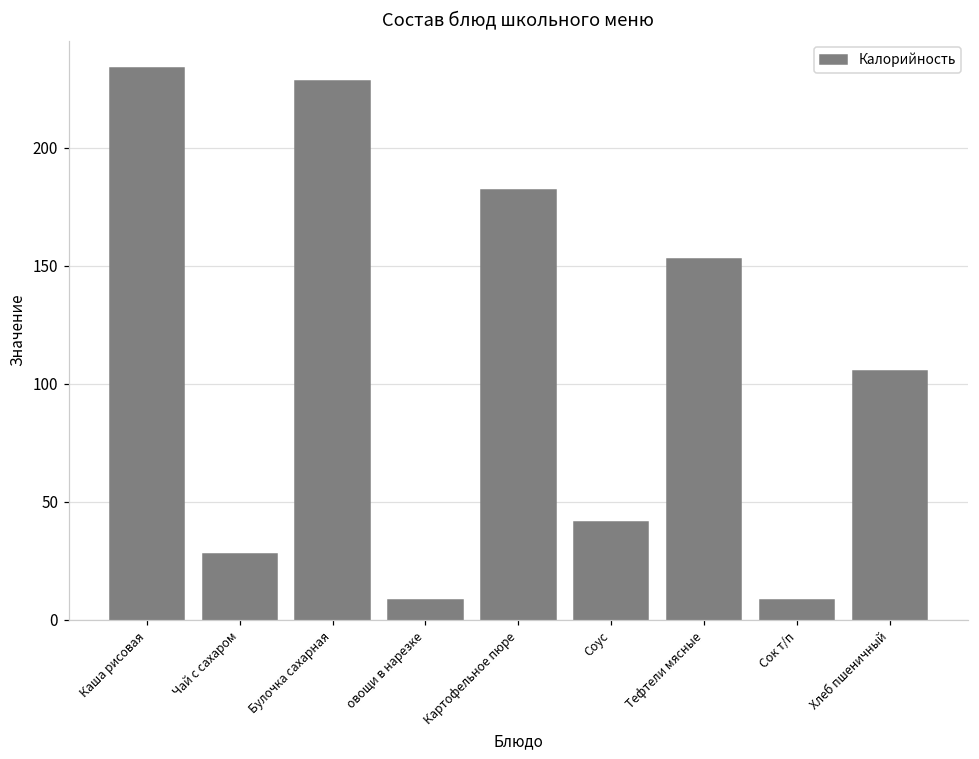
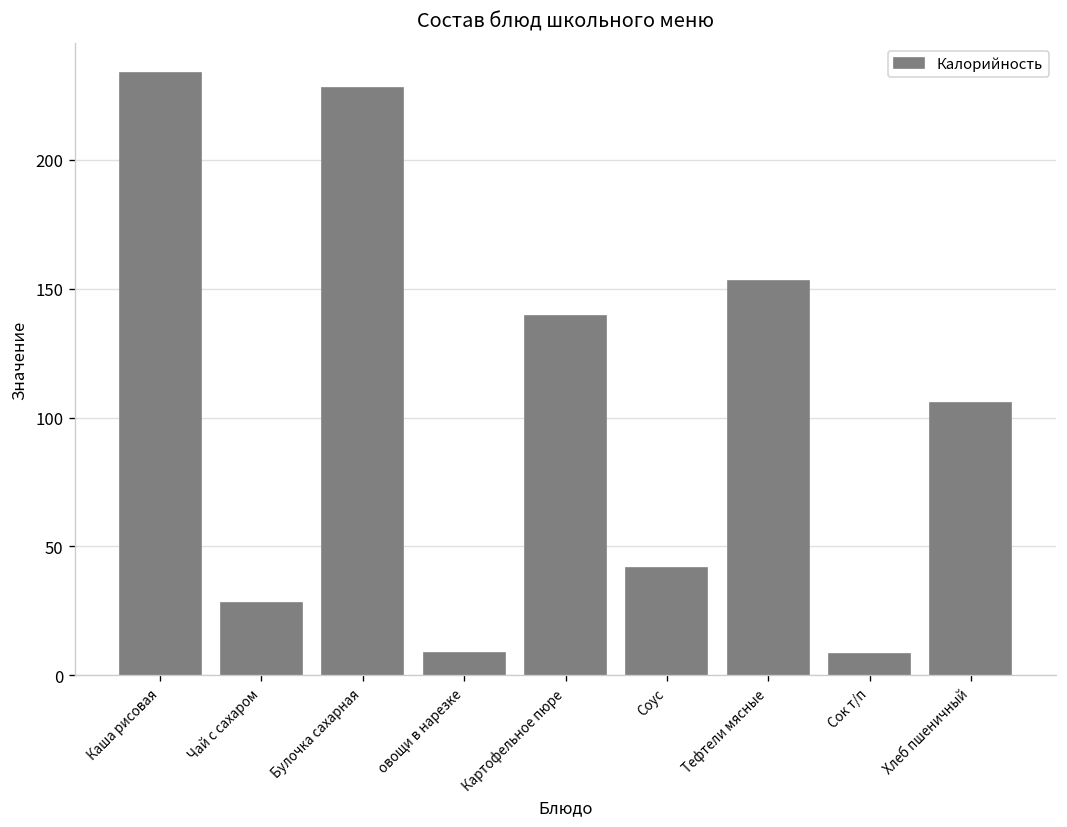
  {
    "Каша рисовая": 234,
    "Чай с сахаром": 28,
    "Булочка сахарная": 228,
    "овощи в нарезке": 9,
-   "Картофельное пюре": 182,
+   "Картофельное пюре": 139,
    "Соус": 42,
    "Тефтели мясные": 153,
    "Сок т/п": 8,
    "Хлеб пшеничный": 106
  }
